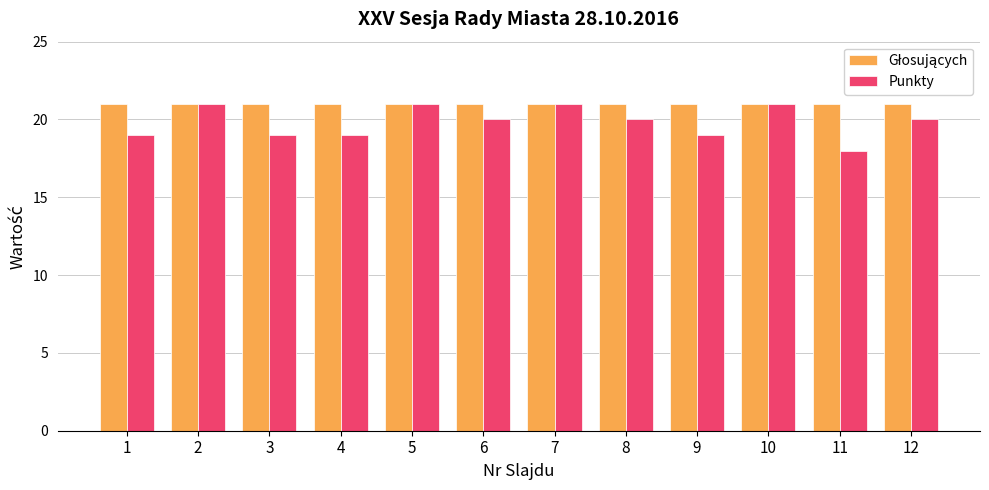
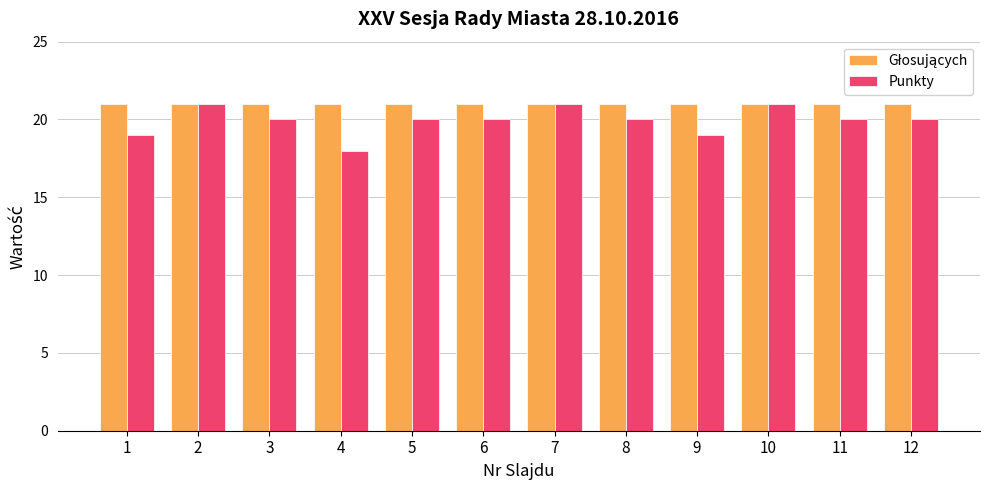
  {
    "Głosujących": {
      "1": 21,
      "2": 21,
      "3": 21,
      "4": 21,
      "5": 21,
      "6": 21,
      "7": 21,
      "8": 21,
      "9": 21,
      "10": 21,
      "11": 21,
      "12": 21
    },
    "Punkty": {
      "1": 19,
      "2": 21,
-     "3": 19,
-     "4": 19,
-     "5": 21,
+     "3": 20,
+     "4": 18,
+     "5": 20,
      "6": 20,
      "7": 21,
      "8": 20,
      "9": 19,
      "10": 21,
-     "11": 18,
+     "11": 20,
      "12": 20
    }
  }
